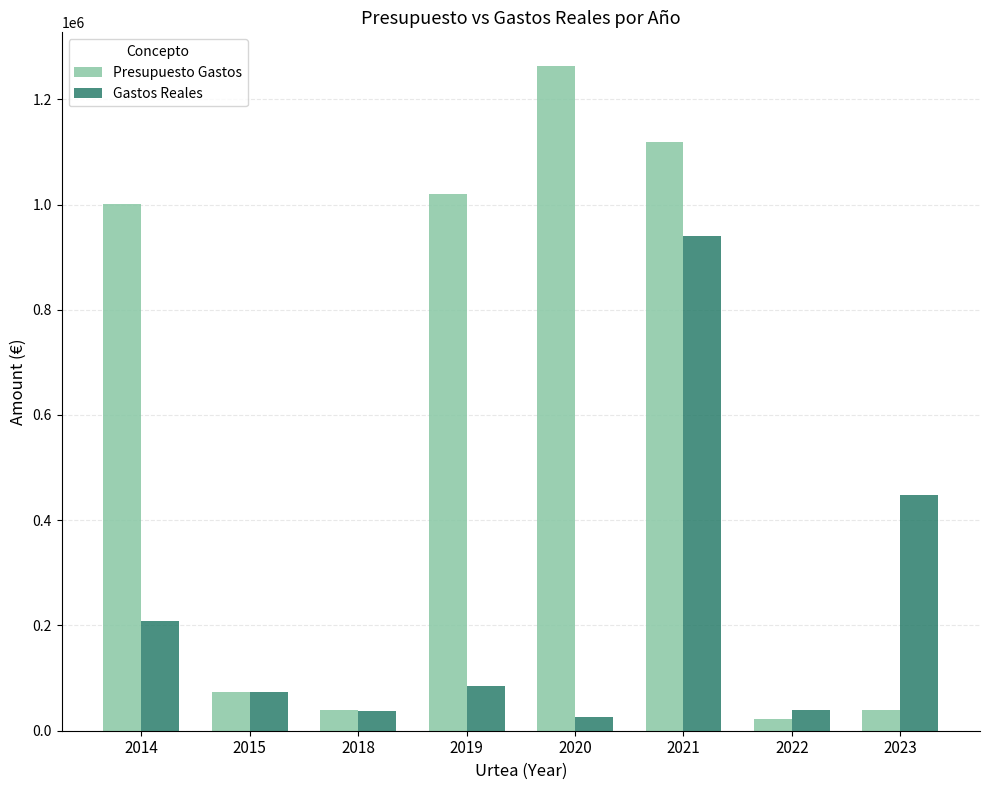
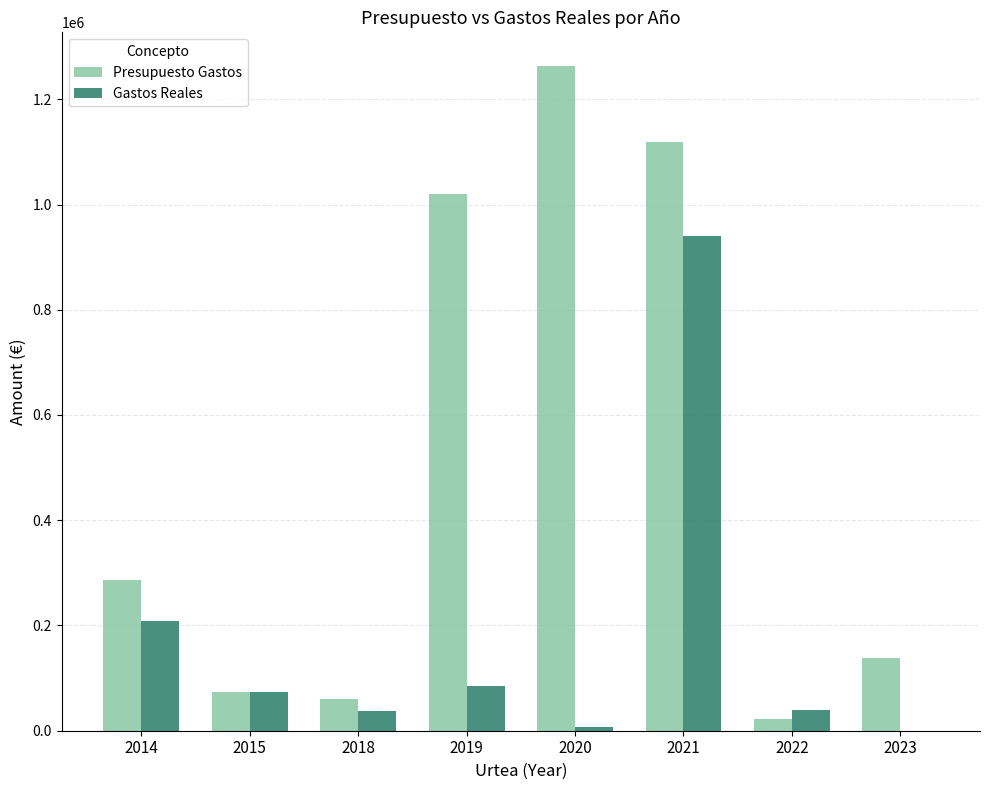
  {
    "Presupuesto Gastos": {
-     "2014": 1000000,
+     "2014": 290000,
      "2015": 70000,
-     "2018": 40000,
+     "2018": 60000,
      "2019": 1020000,
      "2020": 1260000,
      "2021": 1120000,
      "2022": 20000,
-     "2023": 40000
+     "2023": 140000
    },
    "Gastos Reales": {
      "2014": 210000,
      "2015": 70000,
      "2018": 40000,
      "2019": 90000,
-     "2020": 30000,
+     "2020": 10000,
      "2021": 940000,
      "2022": 40000,
-     "2023": 450000
+     "2023": 0
    }
  }
